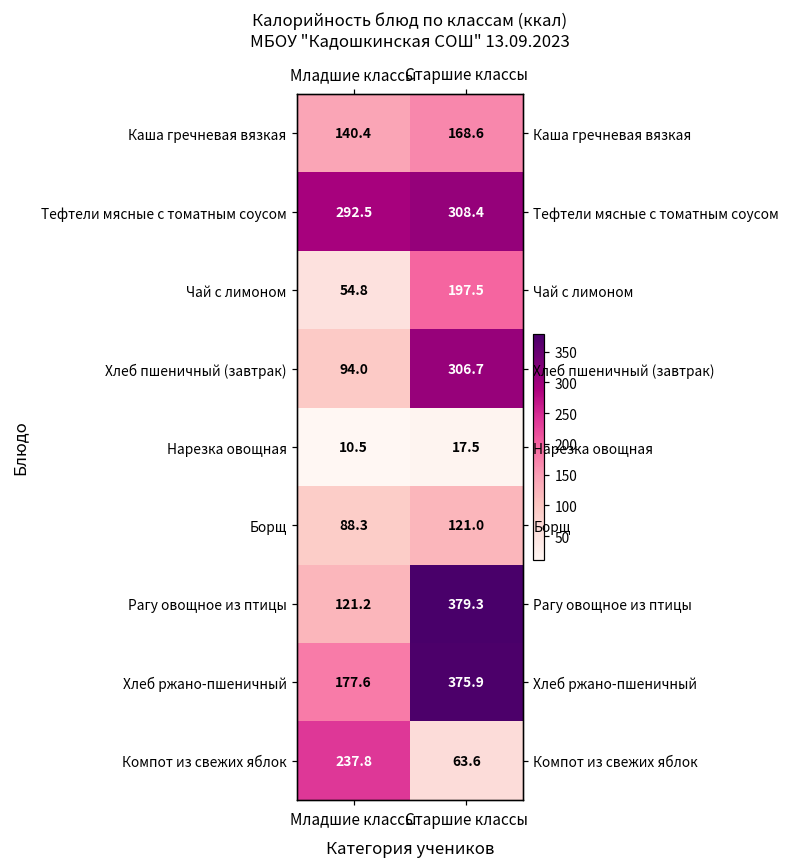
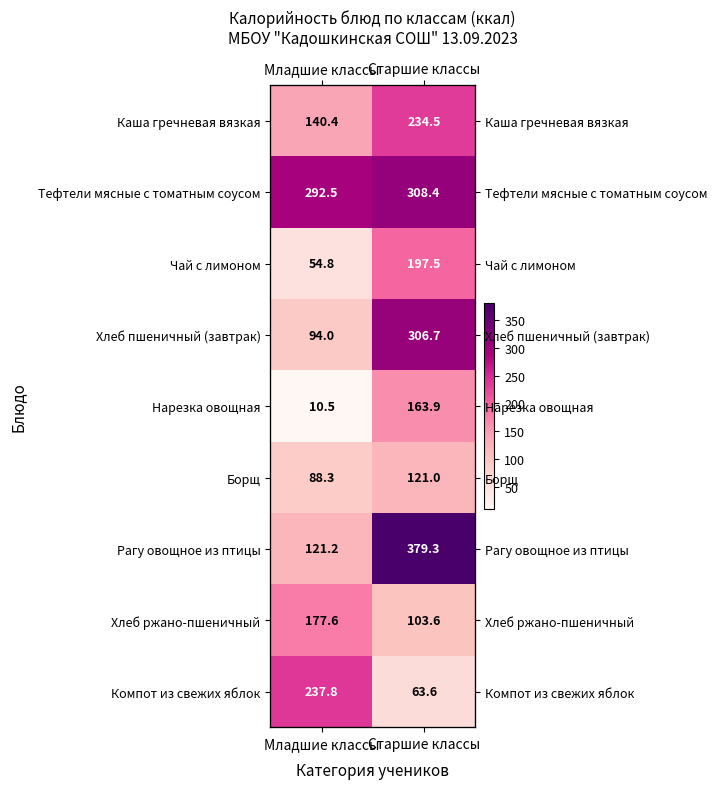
  {
    "Каша гречневая вязкая": {
      "Младшие классы": 140.4,
-     "Старшие классы": 168.6
+     "Старшие классы": 234.5
    },
    "Тефтели мясные с томатным соусом": {
      "Младшие классы": 292.5,
      "Старшие классы": 308.4
    },
    "Чай с лимоном": {
      "Младшие классы": 54.8,
      "Старшие классы": 197.5
    },
    "Хлеб пшеничный (завтрак)": {
      "Младшие классы": 94.0,
      "Старшие классы": 306.7
    },
    "Нарезка овощная": {
      "Младшие классы": 10.5,
-     "Старшие классы": 17.5
+     "Старшие классы": 163.9
    },
    "Борщ": {
      "Младшие классы": 88.3,
      "Старшие классы": 121.0
    },
    "Рагу овощное из птицы": {
      "Младшие классы": 121.2,
      "Старшие классы": 379.3
    },
    "Хлеб ржано-пшеничный": {
      "Младшие классы": 177.6,
-     "Старшие классы": 375.9
+     "Старшие классы": 103.6
    },
    "Компот из свежих яблок": {
      "Младшие классы": 237.8,
      "Старшие классы": 63.6
    }
  }
